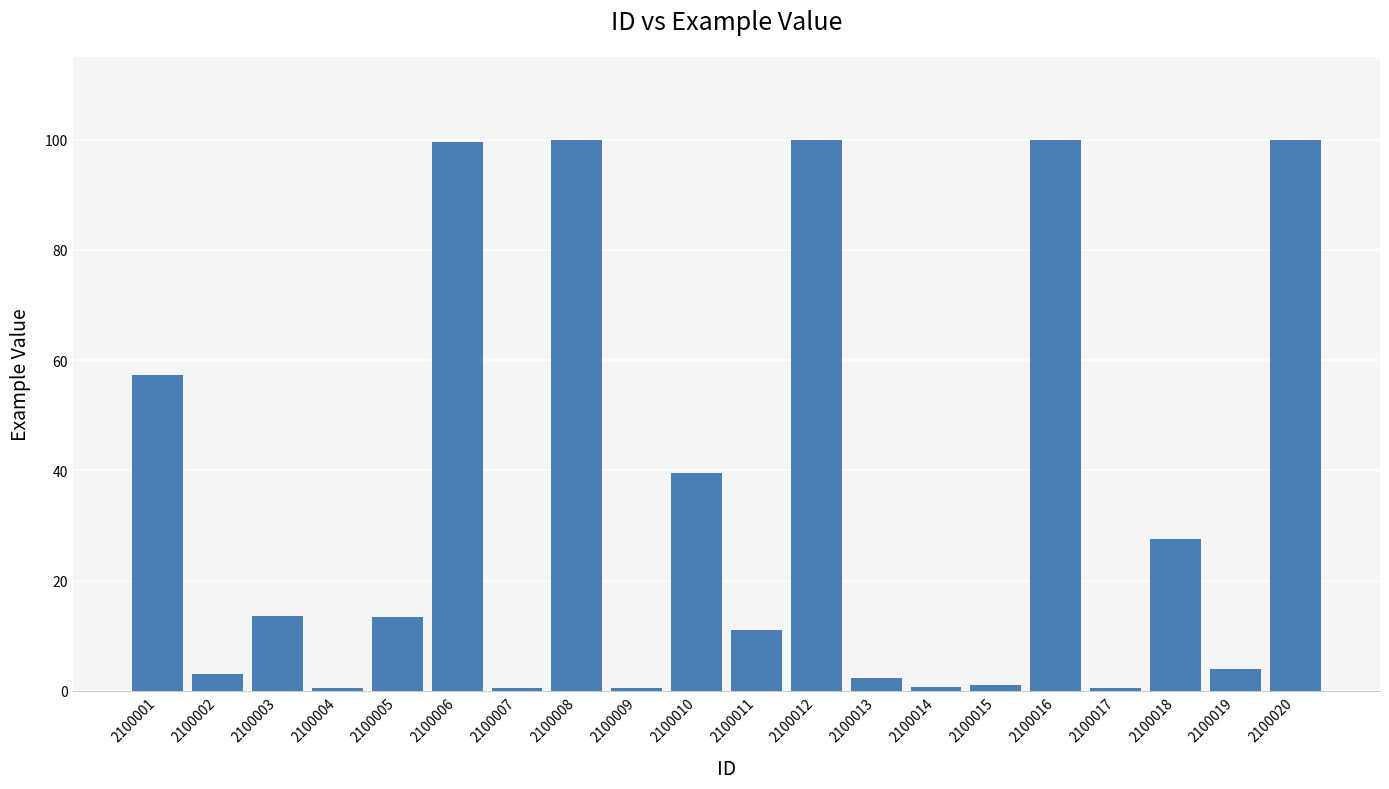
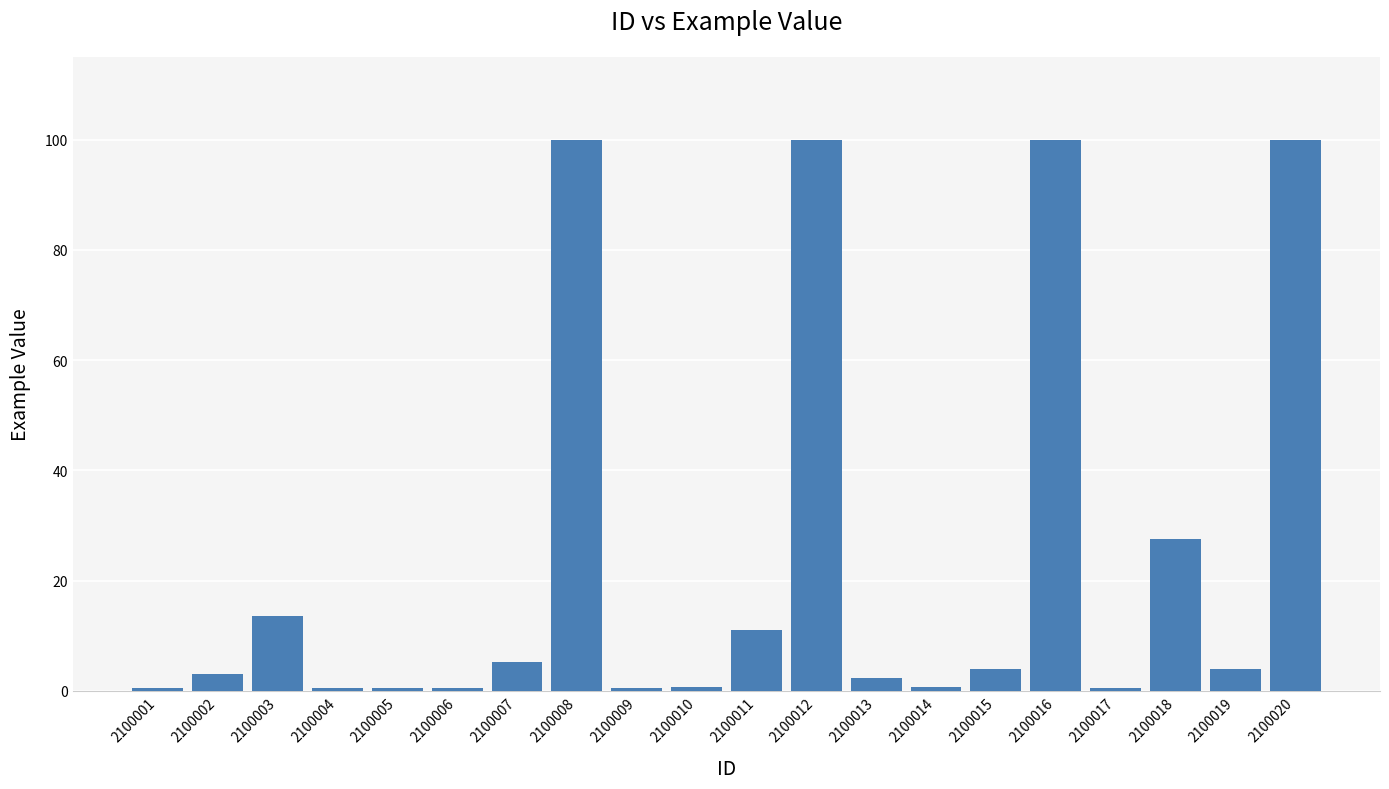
  {
-   "2100001": 57,
+   "2100001": 1,
    "2100002": 3,
    "2100003": 14,
    "2100004": 1,
-   "2100005": 13,
-   "2100006": 100,
-   "2100007": 1,
+   "2100005": 1,
+   "2100006": 1,
+   "2100007": 5,
    "2100008": 100,
    "2100009": 1,
-   "2100010": 40,
+   "2100010": 1,
    "2100011": 11,
    "2100012": 100,
    "2100013": 2,
    "2100014": 1,
-   "2100015": 1,
+   "2100015": 4,
    "2100016": 100,
    "2100017": 1,
    "2100018": 28,
    "2100019": 4,
    "2100020": 100
  }
